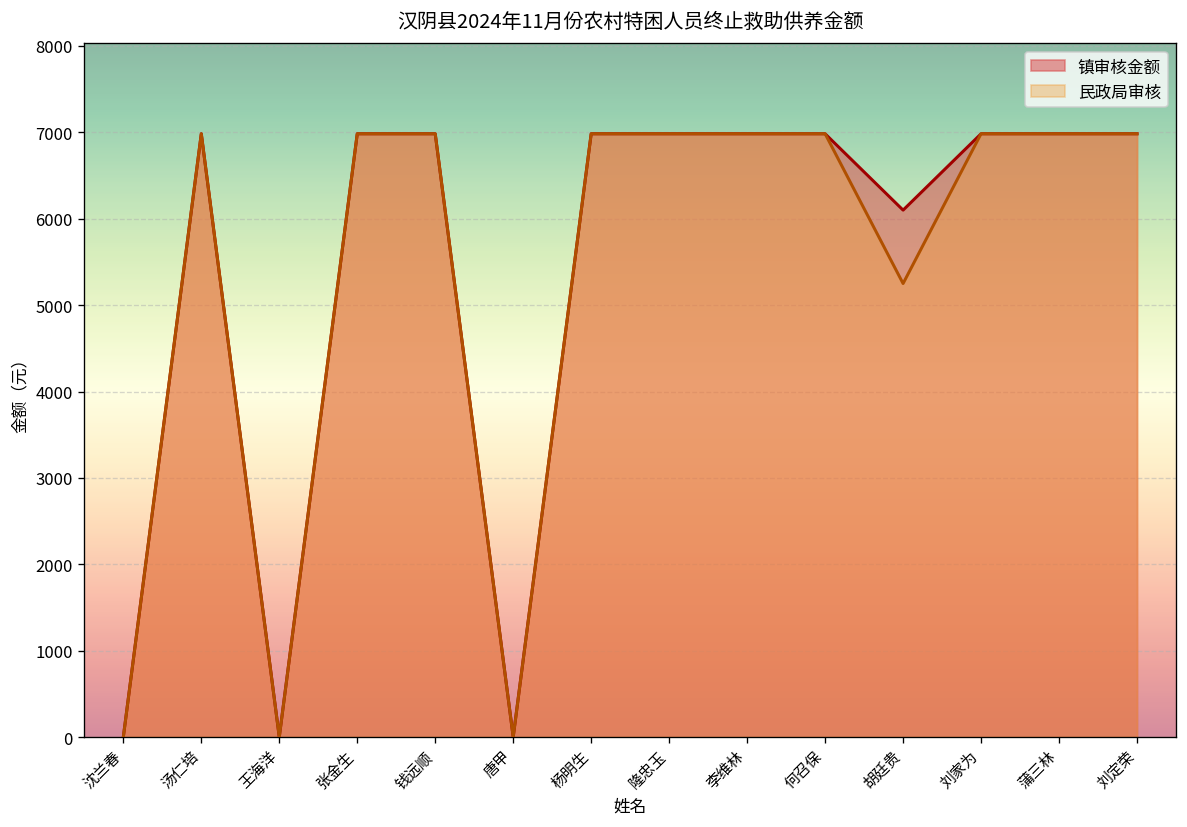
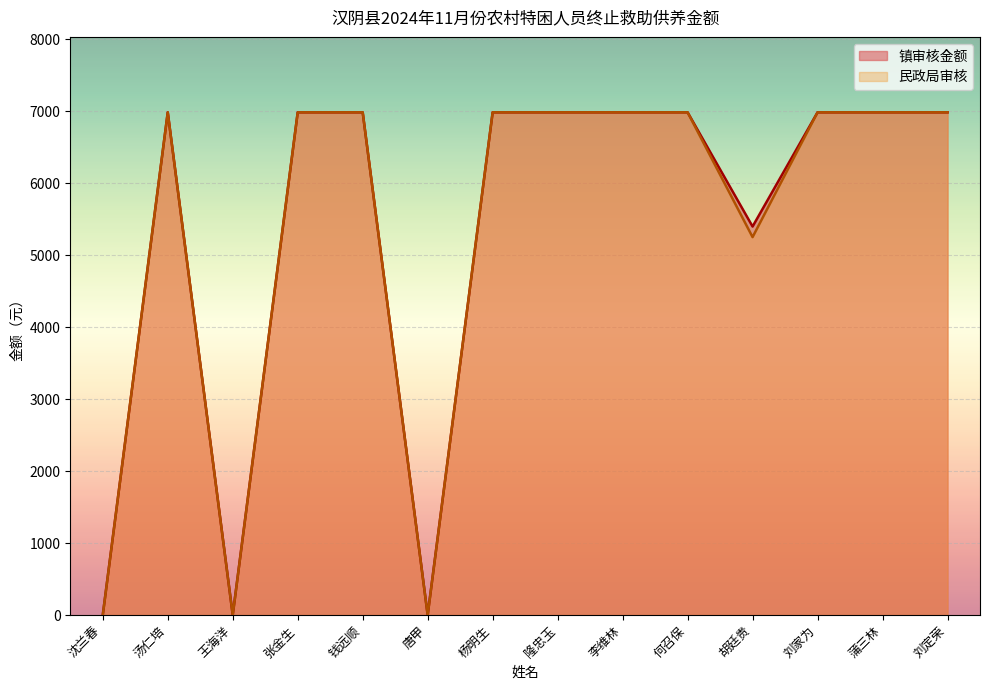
  {
    "镇审核金额": {
-     "胡廷贵": 6100
+     "胡廷贵": 5400
    },
    "民政局审核": {
      "胡廷贵": 5300
    }
  }
